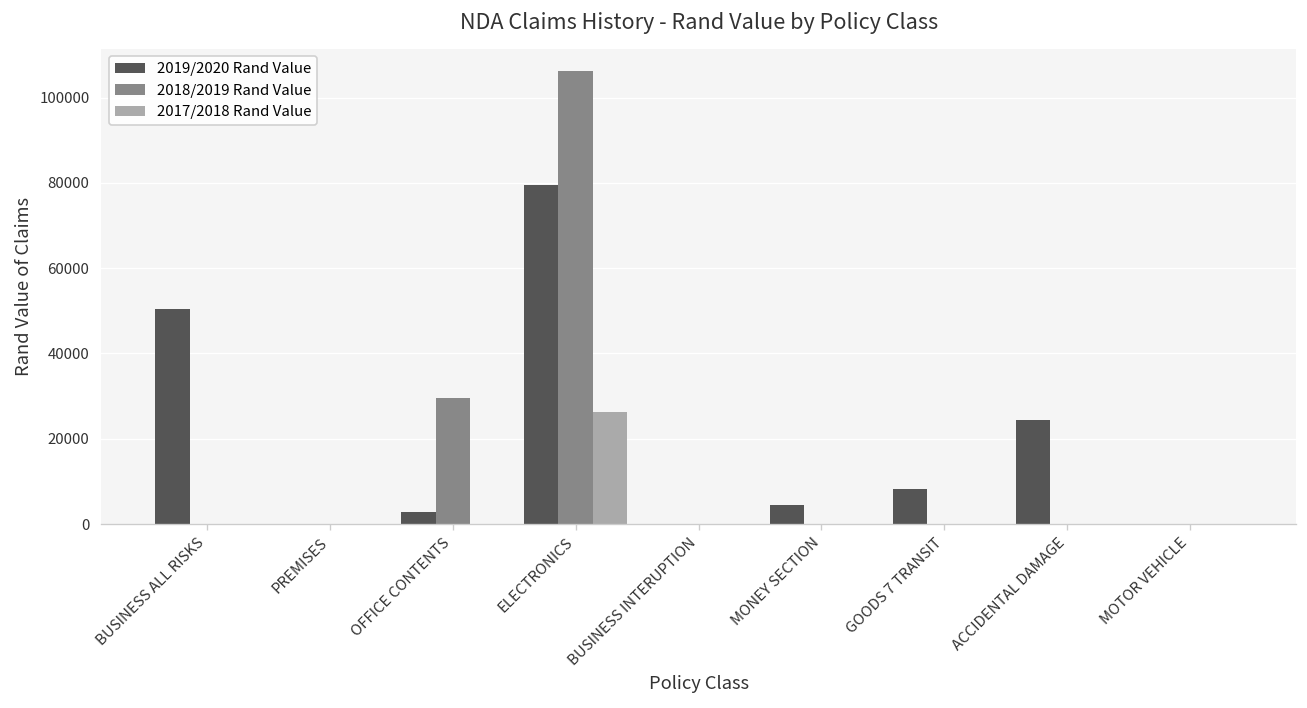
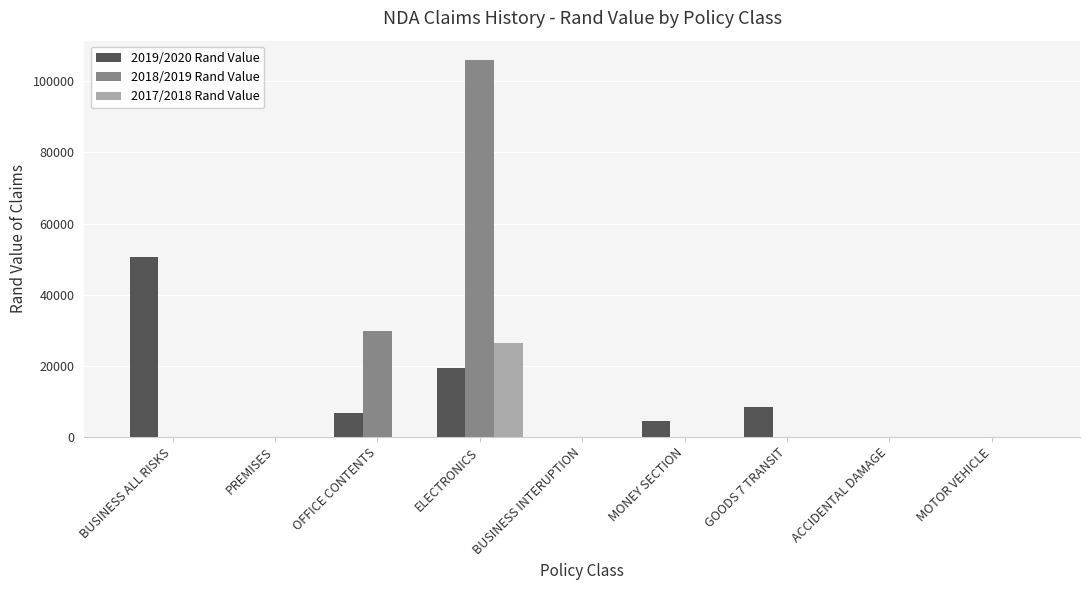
  {
    "2019/2020 Rand Value": {
      "BUSINESS ALL RISKS": 50000,
      "PREMISES": 0,
-     "OFFICE CONTENTS": 3000,
-     "ELECTRONICS": 80000,
+     "OFFICE CONTENTS": 7000,
+     "ELECTRONICS": 19000,
      "BUSINESS INTERUPTION": 0,
      "MONEY SECTION": 4000,
      "GOODS 7 TRANSIT": 8000,
-     "ACCIDENTAL DAMAGE": 24000,
+     "ACCIDENTAL DAMAGE": 0,
      "MOTOR VEHICLE": 0
    }
  }
